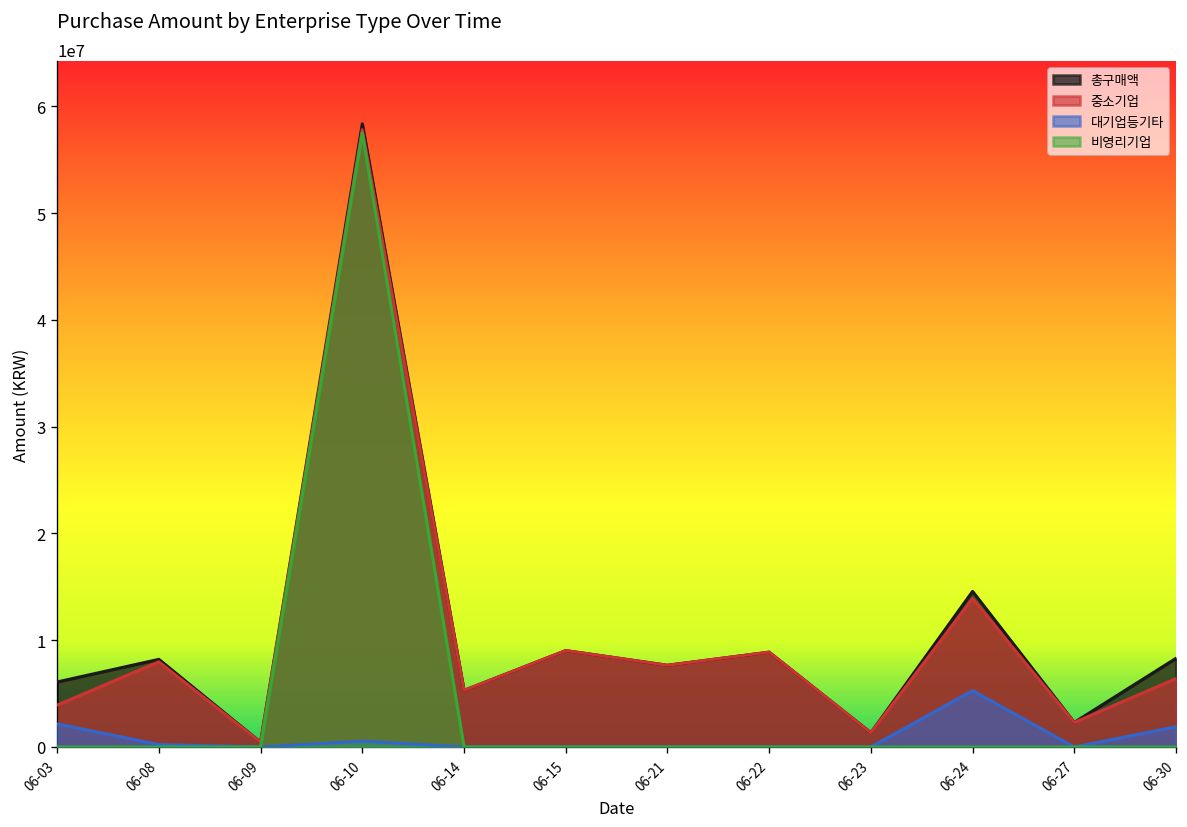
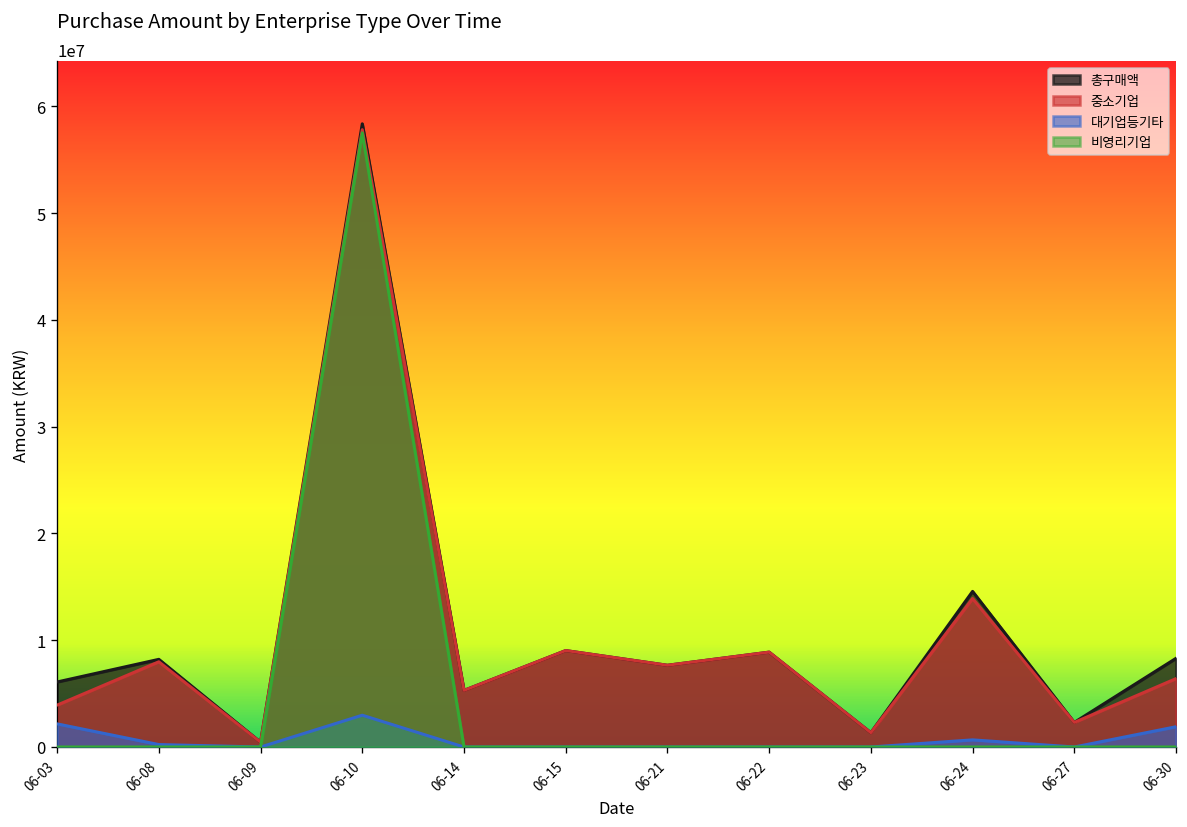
  {
    "총구매액": {
      "06-03": 6000000,
      "06-10": 58000000,
      "06-24": 15000000,
      "06-30": 8000000
    },
    "중소기업": {
      "06-03": 4000000,
      "06-10": 58000000,
      "06-24": 14000000,
      "06-30": 6000000
    },
    "대기업등기타": {
      "06-03": 2000000,
-     "06-10": 1000000,
-     "06-24": 5000000,
+     "06-10": 3000000,
+     "06-24": 1000000,
      "06-30": 2000000
    },
    "비영리기업": {
      "06-03": 0,
      "06-10": 58000000,
      "06-24": 0,
      "06-30": 0
    }
  }
